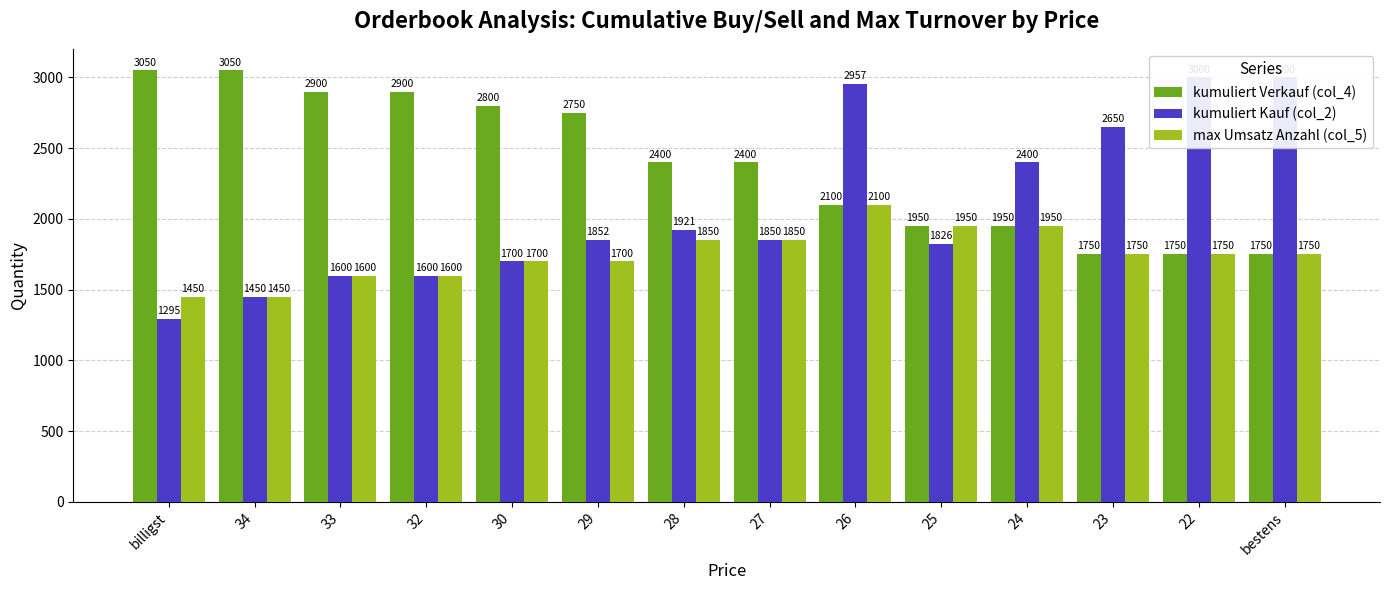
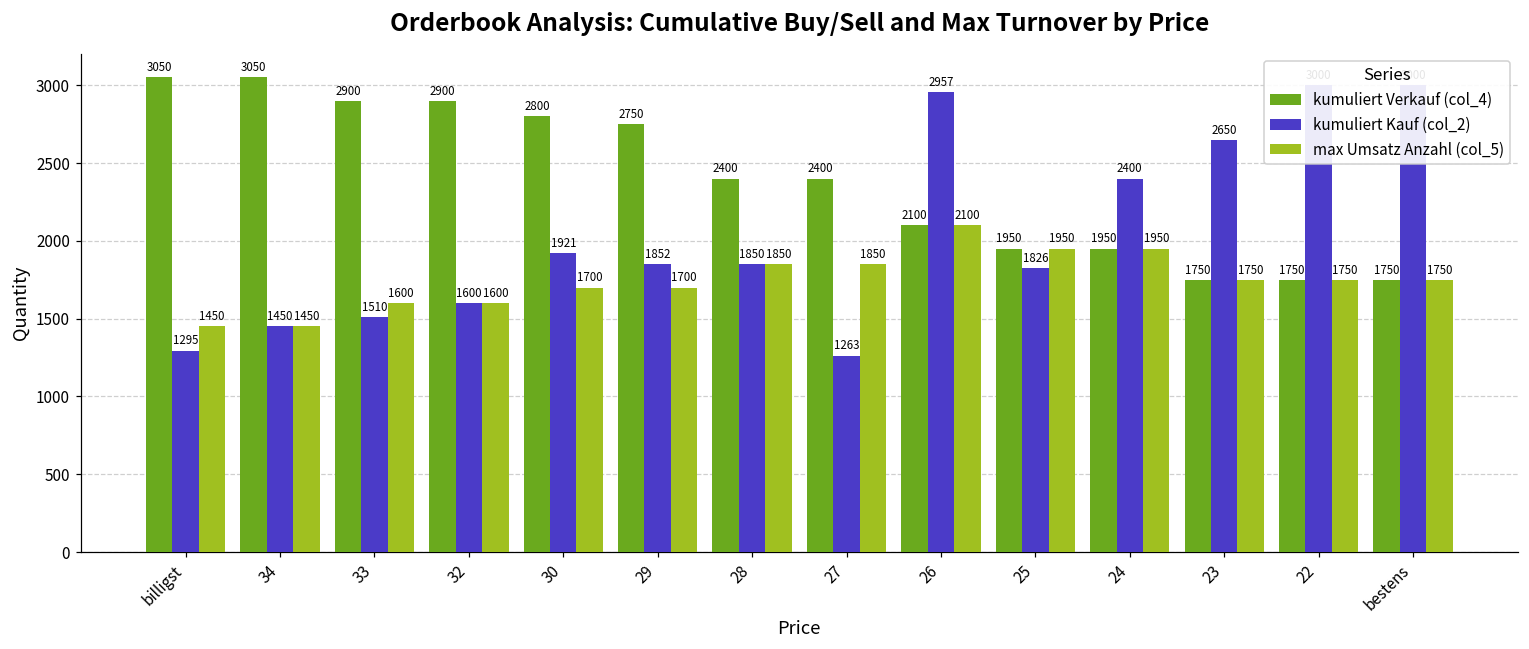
  {
    "kumuliert Kauf (col_2)": {
      "billigst": 1295,
      "34": 1450,
-     "33": 1600,
+     "33": 1510,
      "32": 1600,
-     "30": 1700,
+     "30": 1921,
      "29": 1852,
-     "28": 1921,
-     "27": 1850,
+     "28": 1850,
+     "27": 1263,
      "26": 2957,
      "25": 1826,
      "24": 2400,
      "23": 2650
    }
  }
